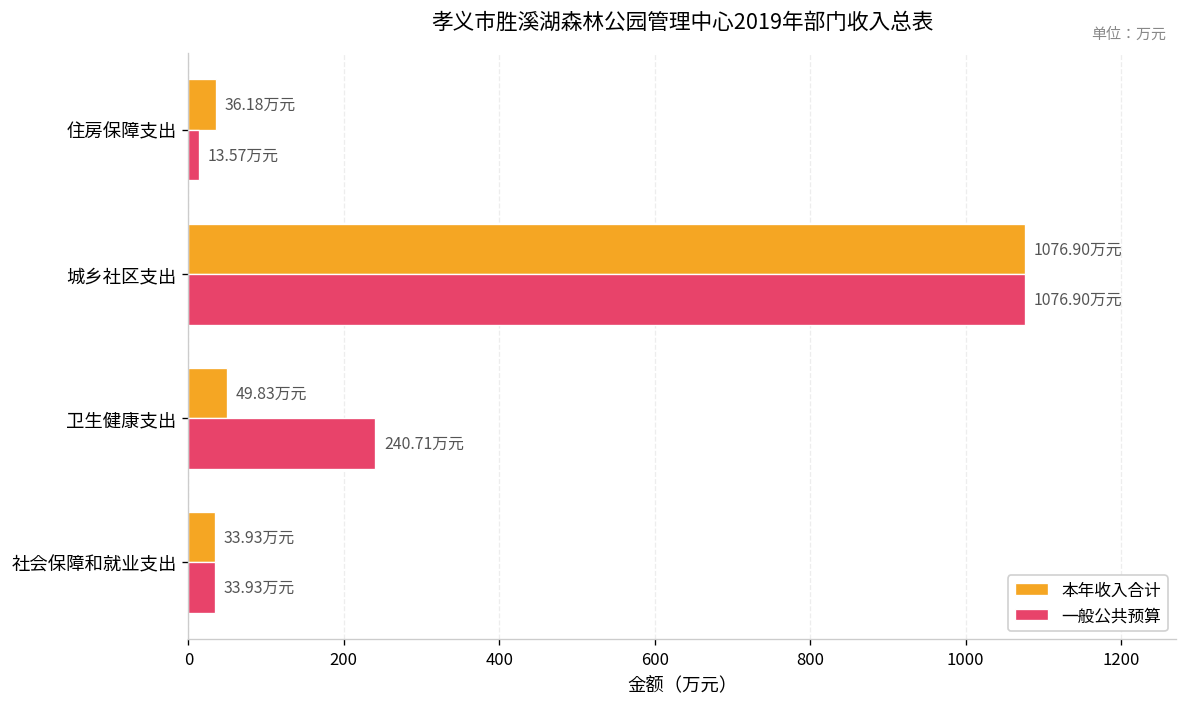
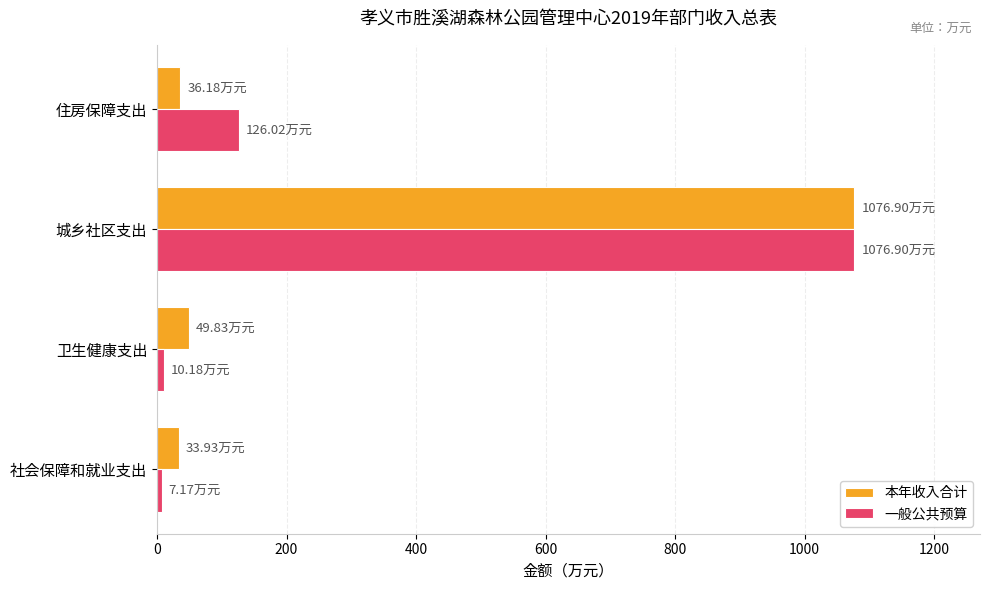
  {
    "本年收入合计": {
      "住房保障支出": 36.18,
      "城乡社区支出": 1076.90,
      "卫生健康支出": 49.83,
      "社会保障和就业支出": 33.93
    },
    "一般公共预算": {
-     "住房保障支出": 13.57,
+     "住房保障支出": 126.02,
      "城乡社区支出": 1076.90,
-     "卫生健康支出": 240.71,
-     "社会保障和就业支出": 33.93
+     "卫生健康支出": 10.18,
+     "社会保障和就业支出": 7.17
    }
  }
